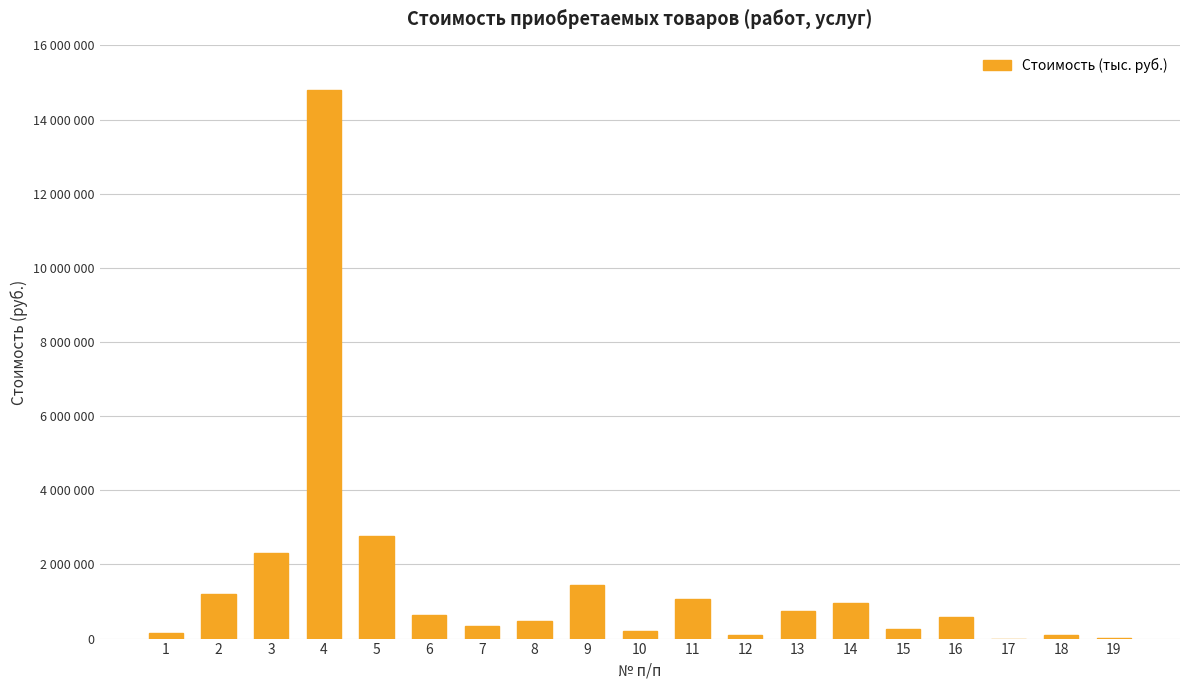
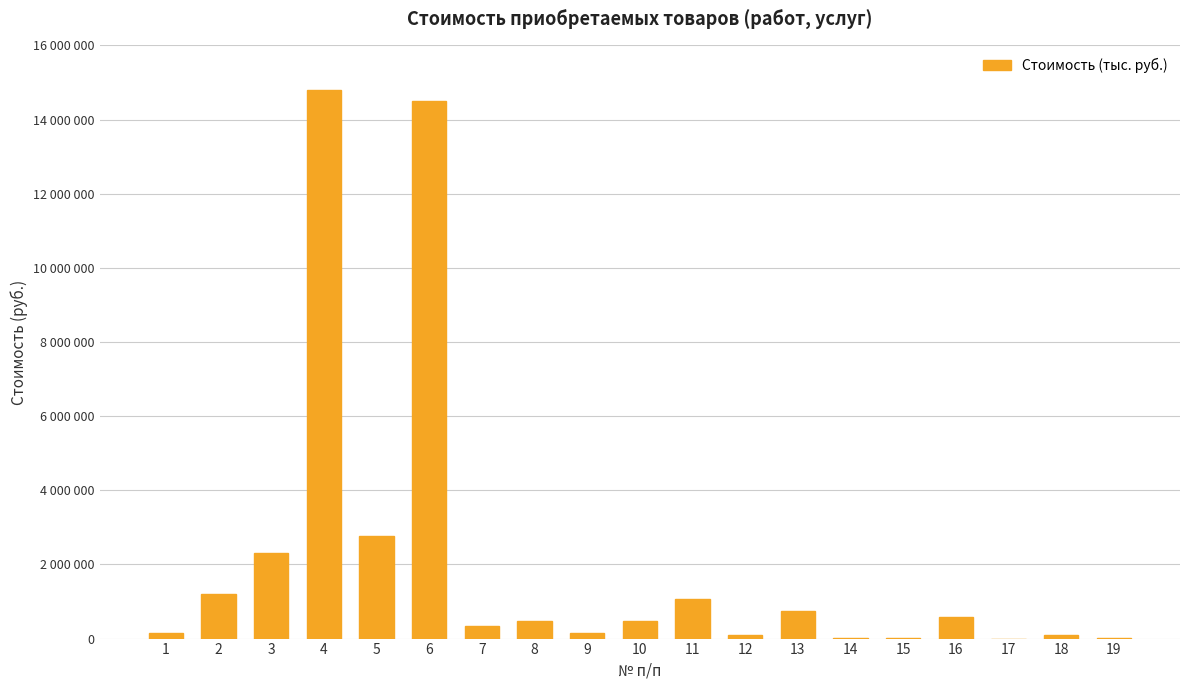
  {
    "1": 100000,
    "2": 1200000,
    "3": 2300000,
    "4": 14800000,
    "5": 2800000,
-   "6": 600000,
+   "6": 14500000,
    "7": 300000,
    "8": 500000,
-   "9": 1400000,
-   "10": 200000,
+   "9": 100000,
+   "10": 500000,
    "11": 1100000,
    "12": 100000,
    "13": 800000,
-   "14": 1000000,
-   "15": 300000,
+   "14": 0,
+   "15": 0,
    "16": 600000,
    "18": 100000
  }
